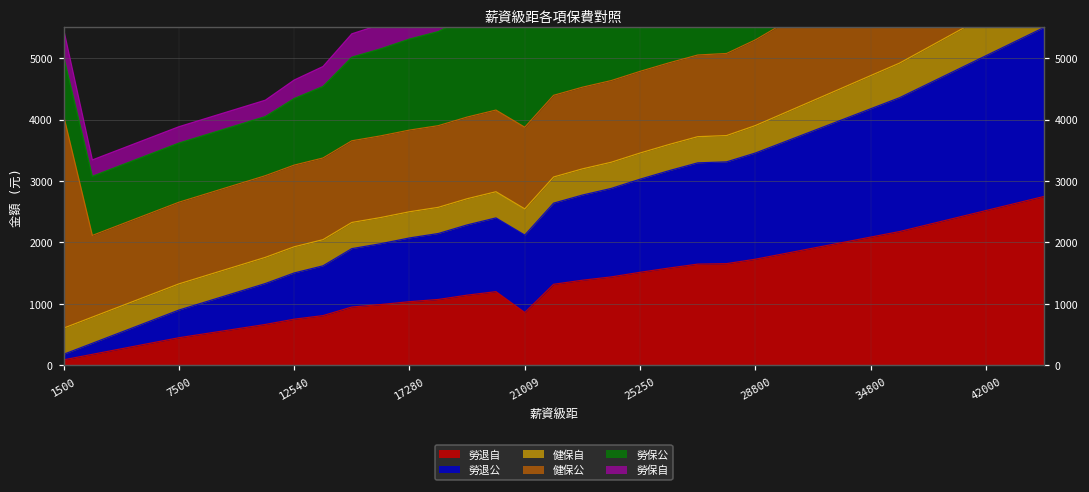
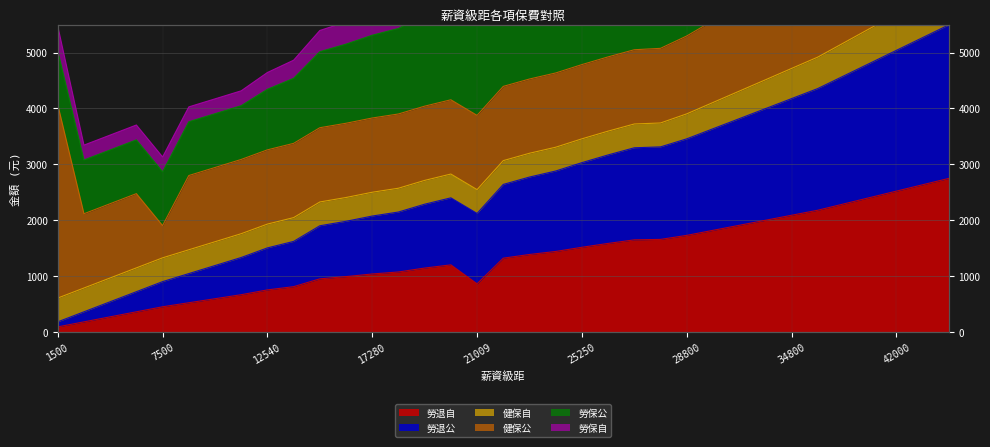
  {
    "勞退自": {
      "1500": 100,
      "7500": 500,
      "12540": 800,
      "17280": 1000,
      "21009": 900,
      "25250": 1500,
      "28800": 1700,
      "34800": 2100,
      "42000": 2500
    },
    "勞退公": {
      "1500": 100,
      "7500": 500,
      "12540": 800,
      "17280": 1000,
      "21009": 1300,
      "25250": 1500,
      "28800": 1700,
      "34800": 2100,
      "42000": 2500
    },
    "健保自": {
      "1500": 400,
      "7500": 400,
      "12540": 400,
      "17280": 400,
      "21009": 400,
      "25250": 400,
      "28800": 400,
      "34800": 500
    },
    "健保公": {
      "1500": 3500,
-     "7500": 1300,
+     "7500": 600,
      "12540": 1300,
      "17280": 1300,
      "21009": 1300,
      "25250": 1300,
      "28800": 1400
    },
    "勞保公": {
      "1500": 1000,
      "7500": 1000,
      "12540": 1100,
      "17280": 1500
    },
    "勞保自": {
      "1500": 400,
      "7500": 300,
      "12540": 300
    }
  }
